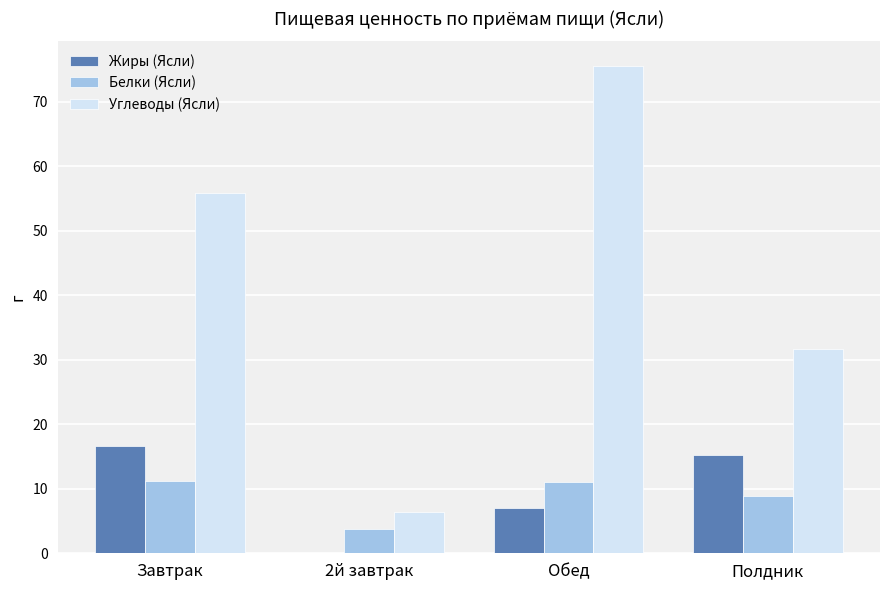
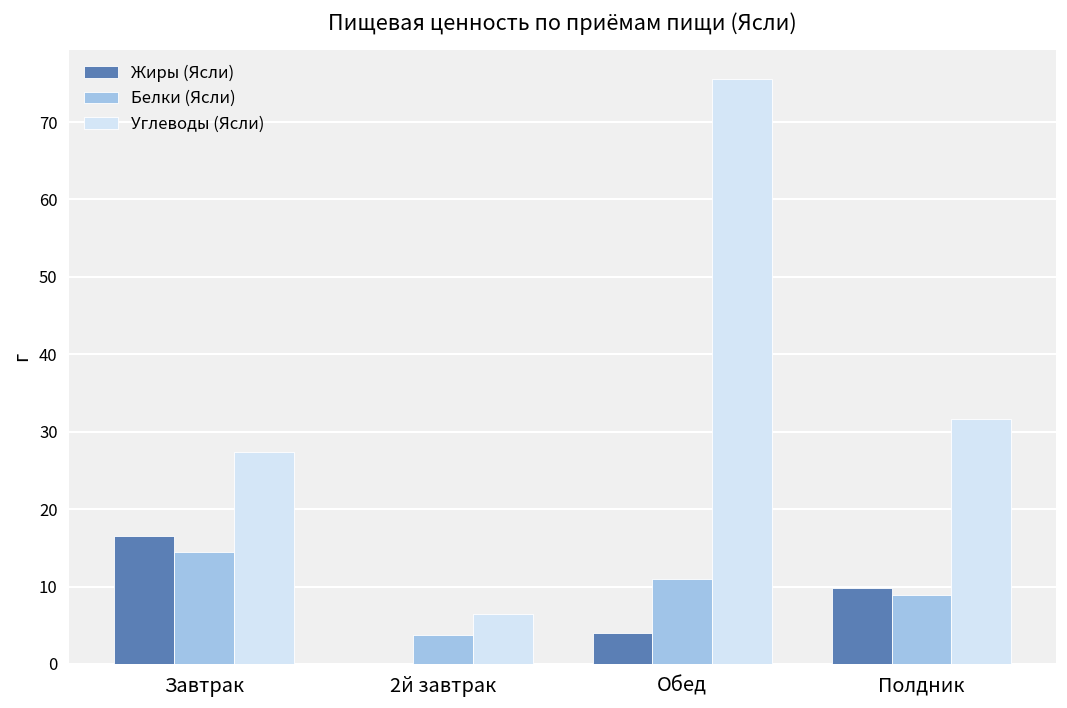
  {
    "Жиры (Ясли)": {
      "Завтрак": 17,
      "2й завтрак": 0,
-     "Обед": 7,
-     "Полдник": 15
+     "Обед": 4,
+     "Полдник": 10
    },
    "Белки (Ясли)": {
-     "Завтрак": 11,
+     "Завтрак": 15,
      "2й завтрак": 4,
      "Обед": 11,
      "Полдник": 9
    },
    "Углеводы (Ясли)": {
-     "Завтрак": 56,
+     "Завтрак": 27,
      "2й завтрак": 6,
      "Обед": 76,
      "Полдник": 32
    }
  }
